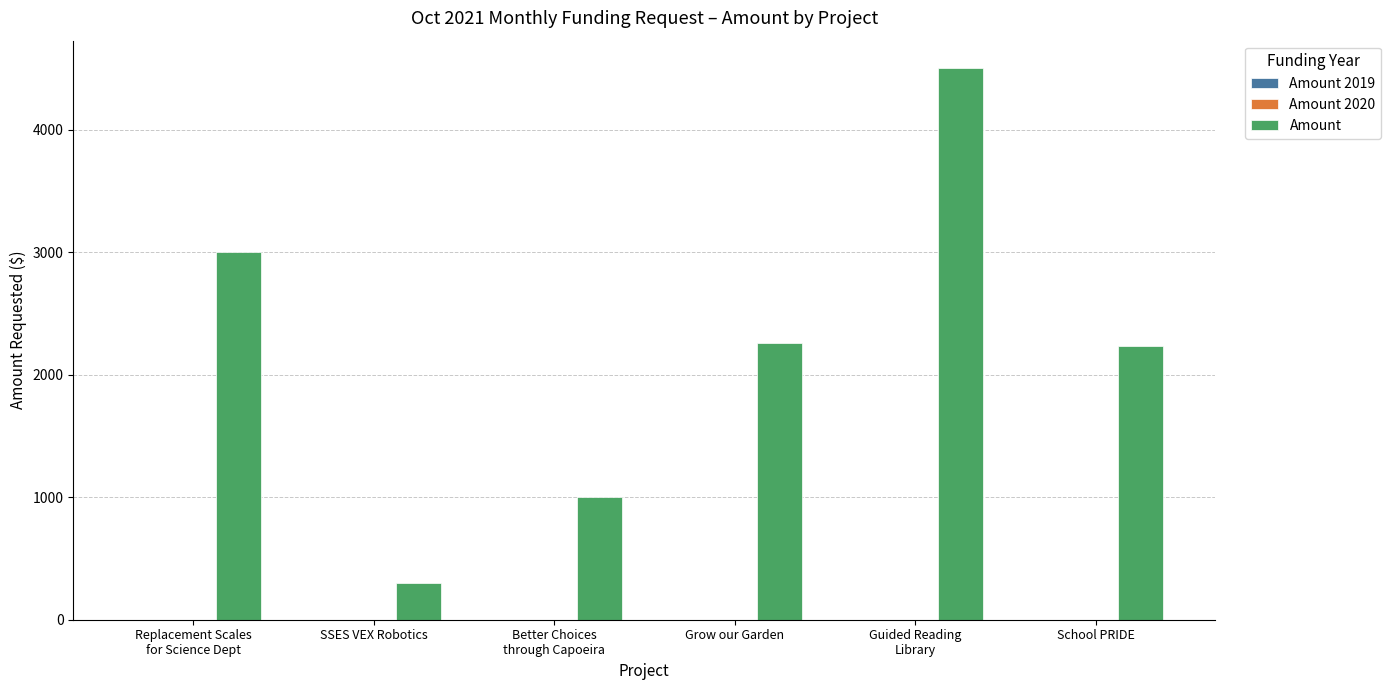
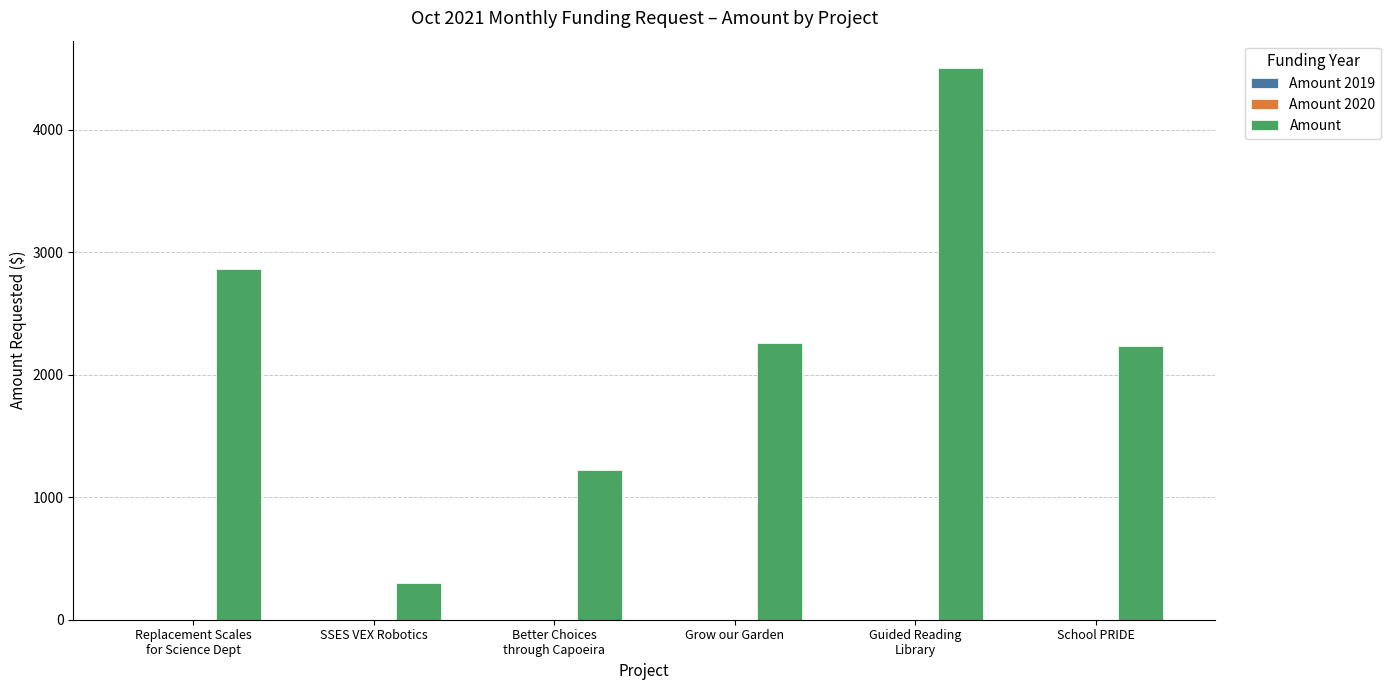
  {
    "Amount 2019": {
      "Replacement Scales for Science Dept": 0,
      "SSES VEX Robotics": 0,
      "Better Choices through Capoeira": 0,
      "Grow our Garden": 0,
      "Guided Reading Library": 0,
      "School PRIDE": 0
    },
    "Amount 2020": {
      "Replacement Scales for Science Dept": 0,
      "SSES VEX Robotics": 0,
      "Better Choices through Capoeira": 0,
      "Grow our Garden": 0,
      "Guided Reading Library": 0,
      "School PRIDE": 0
    },
    "Amount": {
-     "Replacement Scales for Science Dept": 3000,
+     "Replacement Scales for Science Dept": 2860,
      "SSES VEX Robotics": 300,
-     "Better Choices through Capoeira": 1000,
+     "Better Choices through Capoeira": 1220,
      "Grow our Garden": 2260,
      "Guided Reading Library": 4500,
      "School PRIDE": 2230
    }
  }
